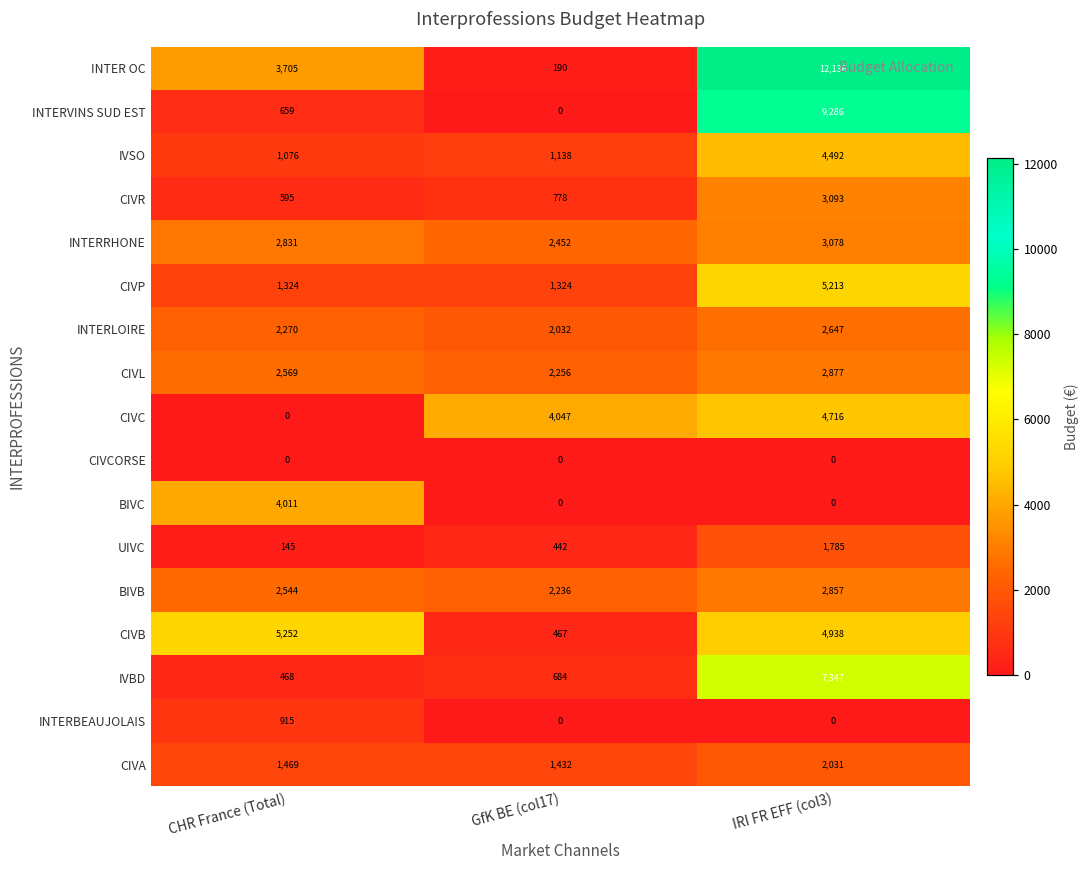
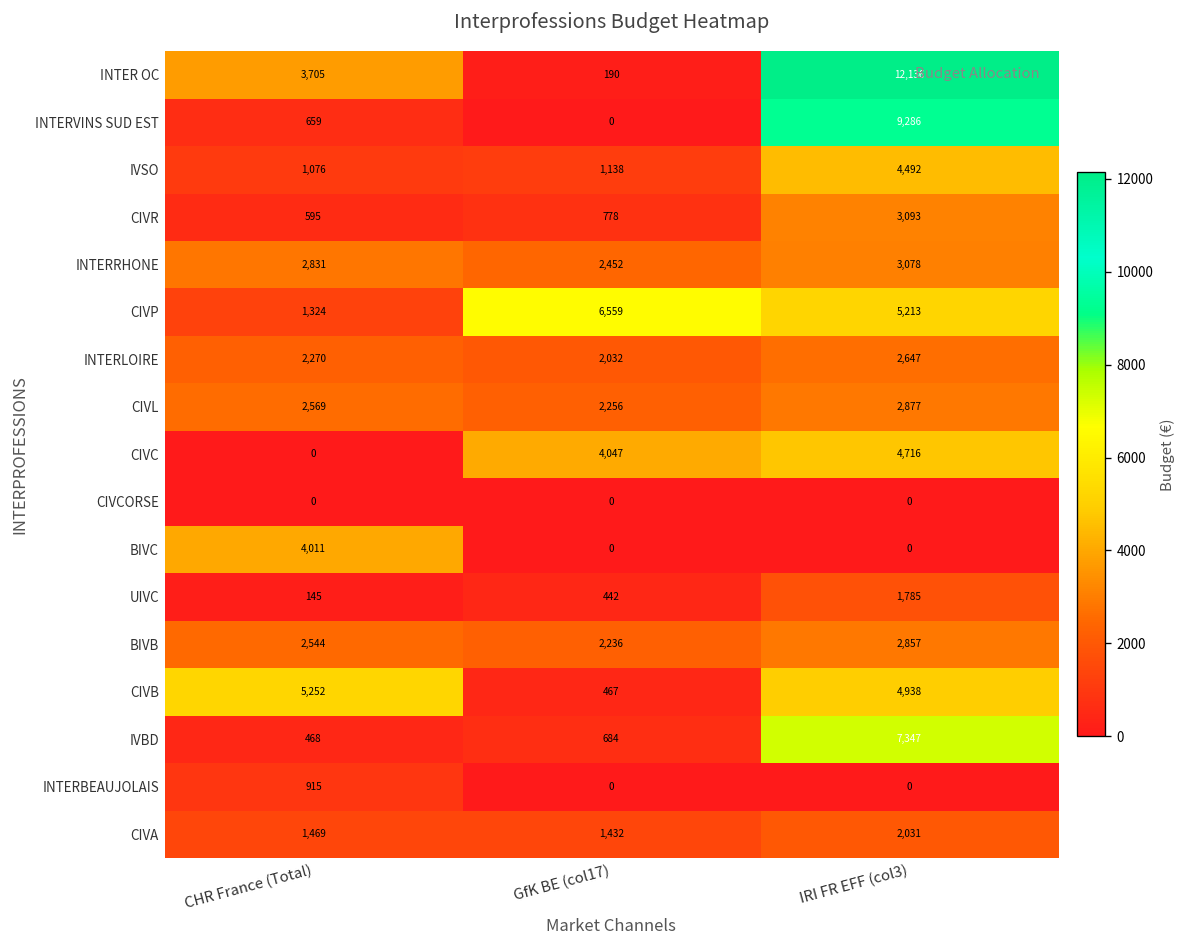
  {
    "INTER OC": {
      "CHR France (Total)": "3,705",
      "GfK BE (col17)": "190"
    },
    "INTERVINS SUD EST": {
      "CHR France (Total)": "659",
      "GfK BE (col17)": "0",
      "IRI FR EFF (col3)": "9,286"
    },
    "IVSO": {
      "CHR France (Total)": "1,076",
      "GfK BE (col17)": "1,138",
      "IRI FR EFF (col3)": "4,492"
    },
    "CIVR": {
      "CHR France (Total)": "595",
      "GfK BE (col17)": "778",
      "IRI FR EFF (col3)": "3,093"
    },
    "INTERRHONE": {
      "CHR France (Total)": "2,831",
      "GfK BE (col17)": "2,452",
      "IRI FR EFF (col3)": "3,078"
    },
    "CIVP": {
      "CHR France (Total)": "1,324",
-     "GfK BE (col17)": "1,324",
+     "GfK BE (col17)": "6,559",
      "IRI FR EFF (col3)": "5,213"
    },
    "INTERLOIRE": {
      "CHR France (Total)": "2,270",
      "GfK BE (col17)": "2,032",
      "IRI FR EFF (col3)": "2,647"
    },
    "CIVL": {
      "CHR France (Total)": "2,569",
      "GfK BE (col17)": "2,256",
      "IRI FR EFF (col3)": "2,877"
    },
    "CIVC": {
      "CHR France (Total)": "0",
      "GfK BE (col17)": "4,047",
      "IRI FR EFF (col3)": "4,716"
    },
    "CIVCORSE": {
      "CHR France (Total)": "0",
      "GfK BE (col17)": "0",
      "IRI FR EFF (col3)": "0"
    },
    "BIVC": {
      "CHR France (Total)": "4,011",
      "GfK BE (col17)": "0",
      "IRI FR EFF (col3)": "0"
    },
    "UIVC": {
      "CHR France (Total)": "145",
      "GfK BE (col17)": "442",
      "IRI FR EFF (col3)": "1,785"
    },
    "BIVB": {
      "CHR France (Total)": "2,544",
      "GfK BE (col17)": "2,236",
      "IRI FR EFF (col3)": "2,857"
    },
    "CIVB": {
      "CHR France (Total)": "5,252",
      "GfK BE (col17)": "467",
      "IRI FR EFF (col3)": "4,938"
    },
    "IVBD": {
      "CHR France (Total)": "468",
      "GfK BE (col17)": "684",
      "IRI FR EFF (col3)": "7,347"
    },
    "INTERBEAUJOLAIS": {
      "CHR France (Total)": "915",
      "GfK BE (col17)": "0",
      "IRI FR EFF (col3)": "0"
    },
    "CIVA": {
      "CHR France (Total)": "1,469",
      "GfK BE (col17)": "1,432",
      "IRI FR EFF (col3)": "2,031"
    }
  }
